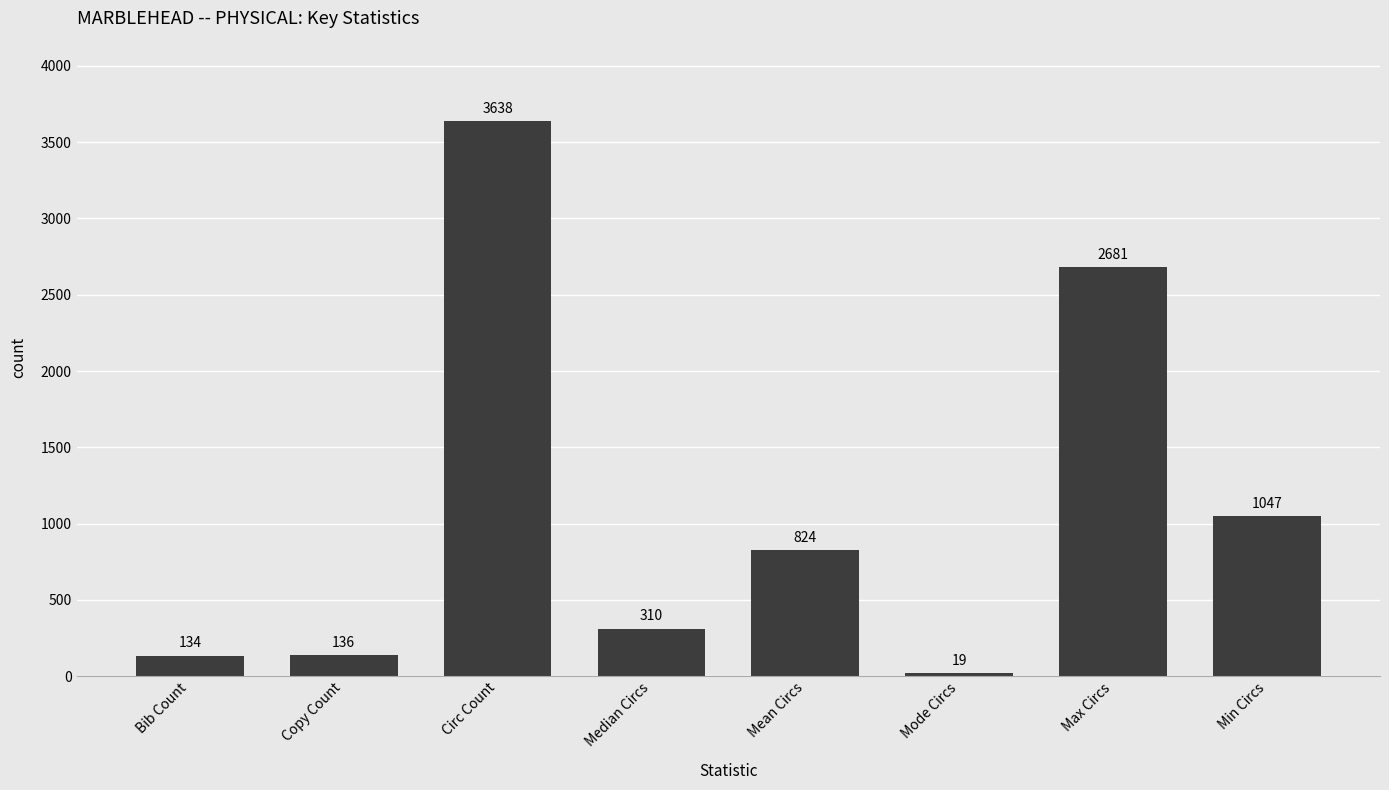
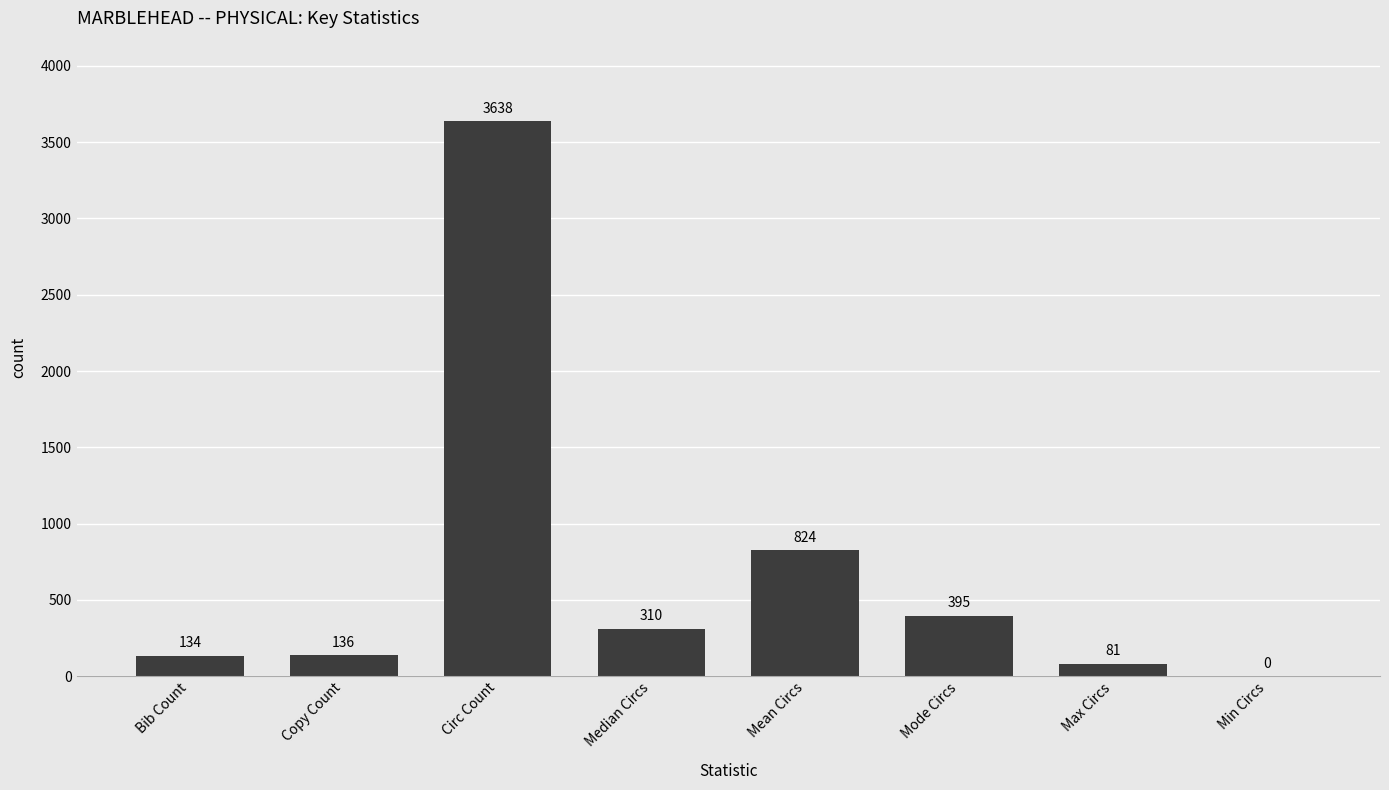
  {
    "Bib Count": 134,
    "Copy Count": 136,
    "Circ Count": 3638,
    "Median Circs": 310,
    "Mean Circs": 824,
-   "Mode Circs": 19,
-   "Max Circs": 2681,
-   "Min Circs": 1047
+   "Mode Circs": 395,
+   "Max Circs": 81,
+   "Min Circs": 0
  }
